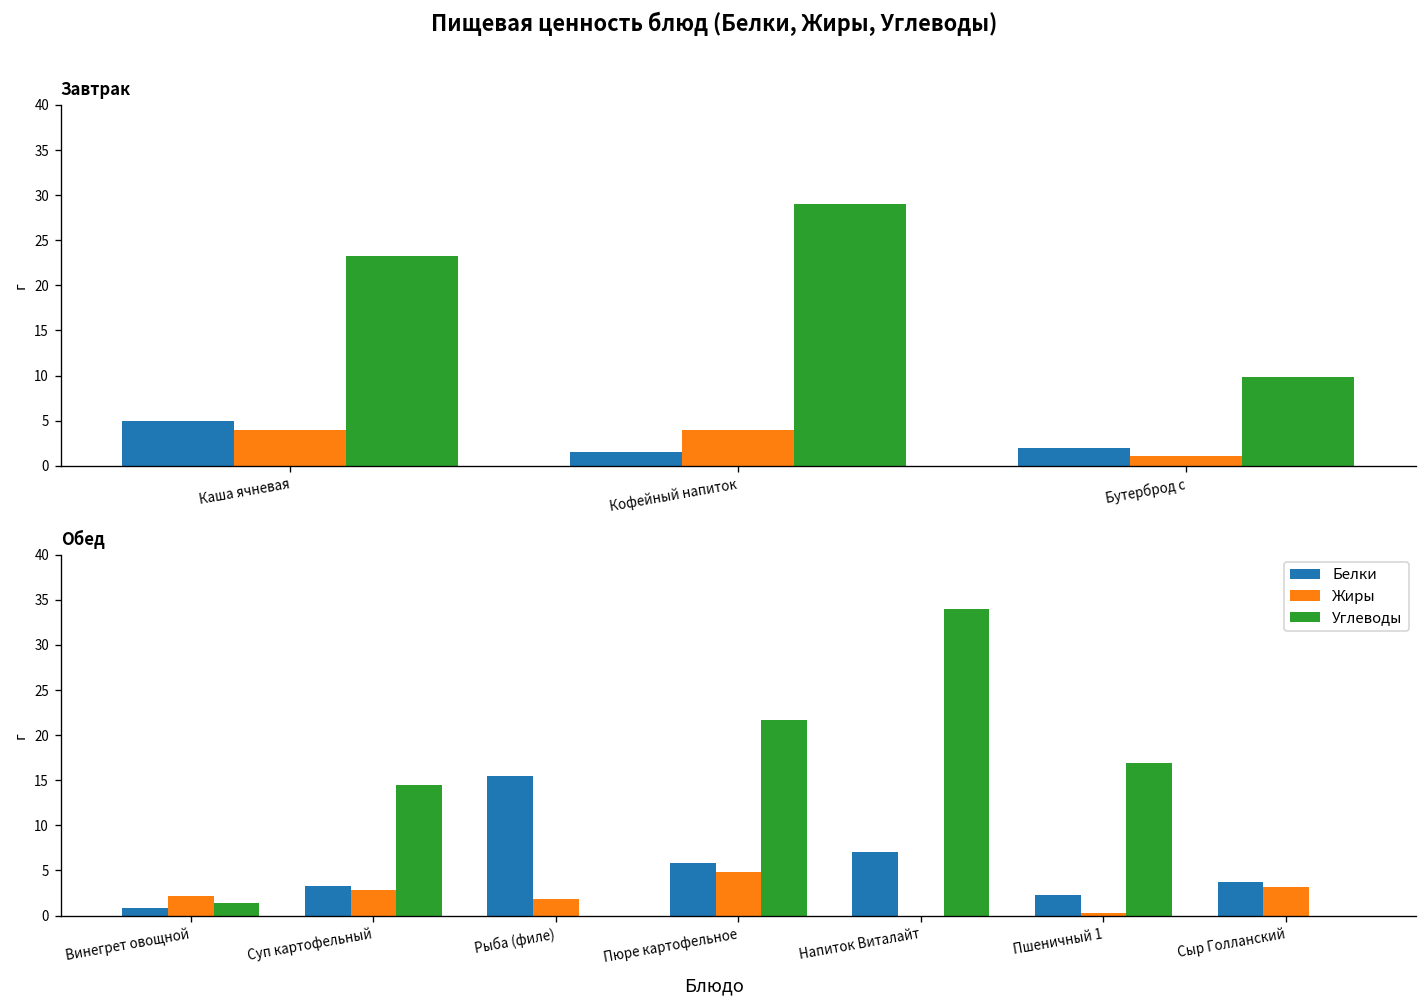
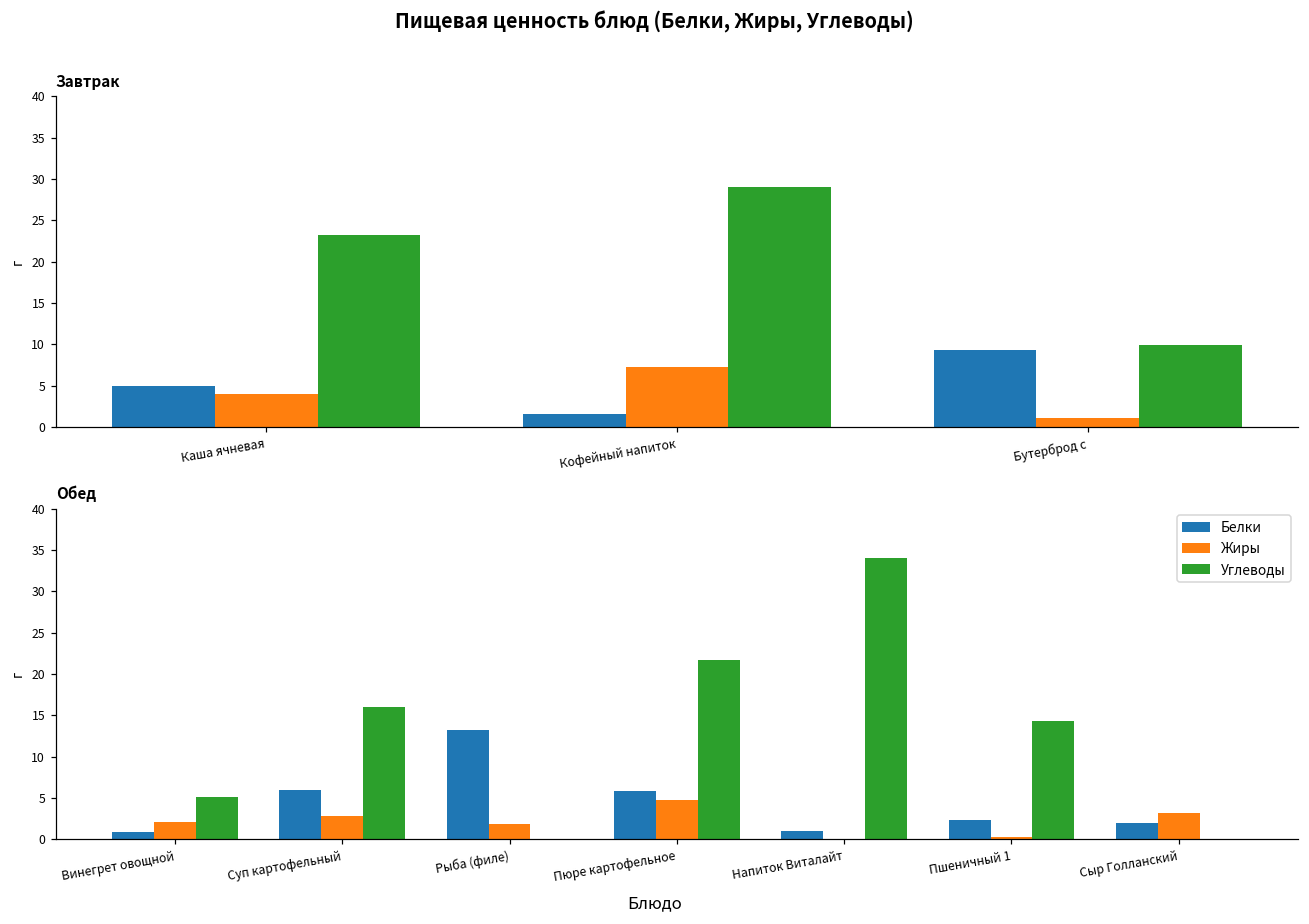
  {
    "Завтрак": {
      "Белки": {
        "Каша ячневая": 5,
        "Кофейный напиток": 2,
-       "Бутерброд с": 2
+       "Бутерброд с": 9
      },
      "Жиры": {
        "Каша ячневая": 4,
-       "Кофейный напиток": 4,
+       "Кофейный напиток": 7,
        "Бутерброд с": 1
      },
      "Углеводы": {
        "Каша ячневая": 23,
        "Кофейный напиток": 29,
        "Бутерброд с": 10
      }
    },
    "Обед": {
      "Белки": {
        "Винегрет овощной": 1,
-       "Суп картофельный": 3,
-       "Рыба (филе)": 15,
+       "Суп картофельный": 6,
+       "Рыба (филе)": 13,
        "Пюре картофельное": 6,
-       "Напиток Виталайт": 7,
+       "Напиток Виталайт": 1,
        "Пшеничный 1": 2,
-       "Сыр Голланский": 4
+       "Сыр Голланский": 2
      },
      "Жиры": {
        "Винегрет овощной": 2,
        "Суп картофельный": 3,
        "Рыба (филе)": 2,
        "Пюре картофельное": 5,
        "Напиток Виталайт": 0,
        "Сыр Голланский": 3
      },
      "Углеводы": {
-       "Винегрет овощной": 1,
-       "Суп картофельный": 15,
+       "Винегрет овощной": 5,
+       "Суп картофельный": 16,
        "Рыба (филе)": 0,
        "Пюре картофельное": 22,
        "Напиток Виталайт": 34,
-       "Пшеничный 1": 17,
+       "Пшеничный 1": 14,
        "Сыр Голланский": 0
      }
    }
  }
